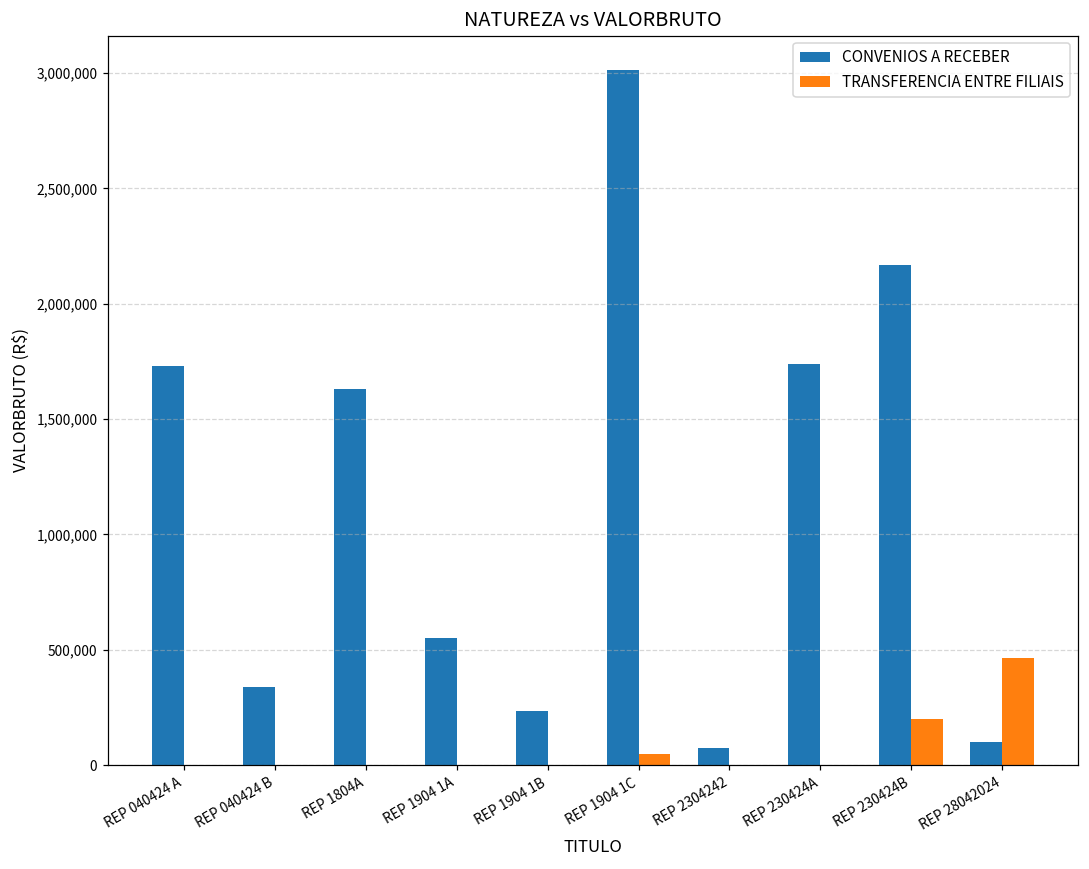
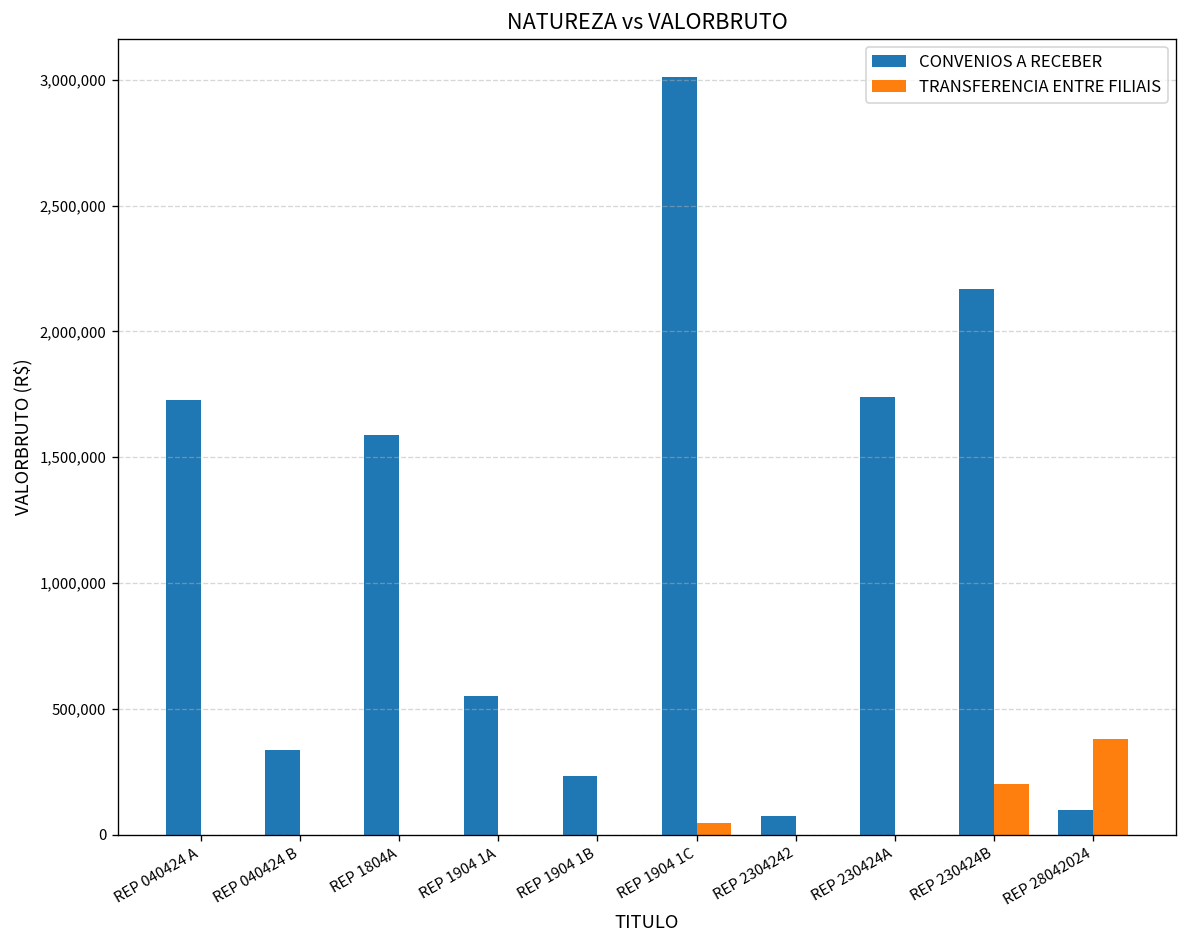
  {
    "CONVENIOS A RECEBER": {
      "REP 040424 A": "1,730,000",
      "REP 040424 B": "340,000",
-     "REP 1804A": "1,630,000",
+     "REP 1804A": "1,590,000",
      "REP 1904 1A": "550,000",
      "REP 1904 1B": "230,000",
      "REP 1904 1C": "3,010,000",
      "REP 2304242": "80,000",
      "REP 230424A": "1,740,000",
      "REP 230424B": "2,170,000",
      "REP 28042024": "100,000"
    },
    "TRANSFERENCIA ENTRE FILIAIS": {
      "REP 040424 A": "0",
      "REP 040424 B": "0",
      "REP 1804A": "0",
      "REP 1904 1A": "0",
      "REP 1904 1B": "0",
      "REP 1904 1C": "50,000",
      "REP 2304242": "0",
      "REP 230424A": "0",
      "REP 230424B": "200,000",
-     "REP 28042024": "470,000"
+     "REP 28042024": "380,000"
    }
  }
